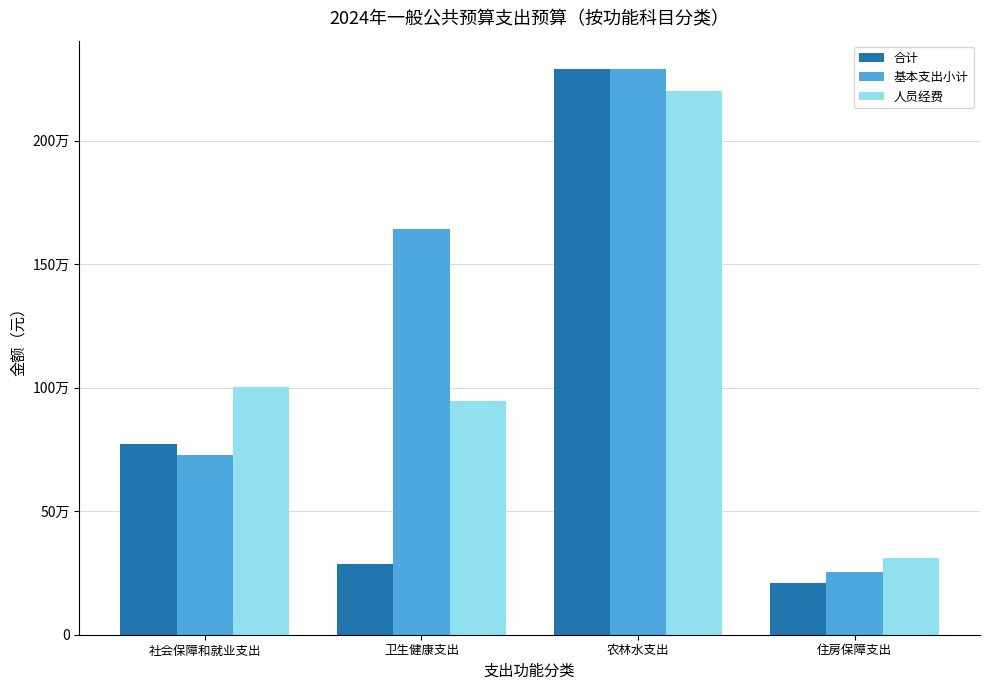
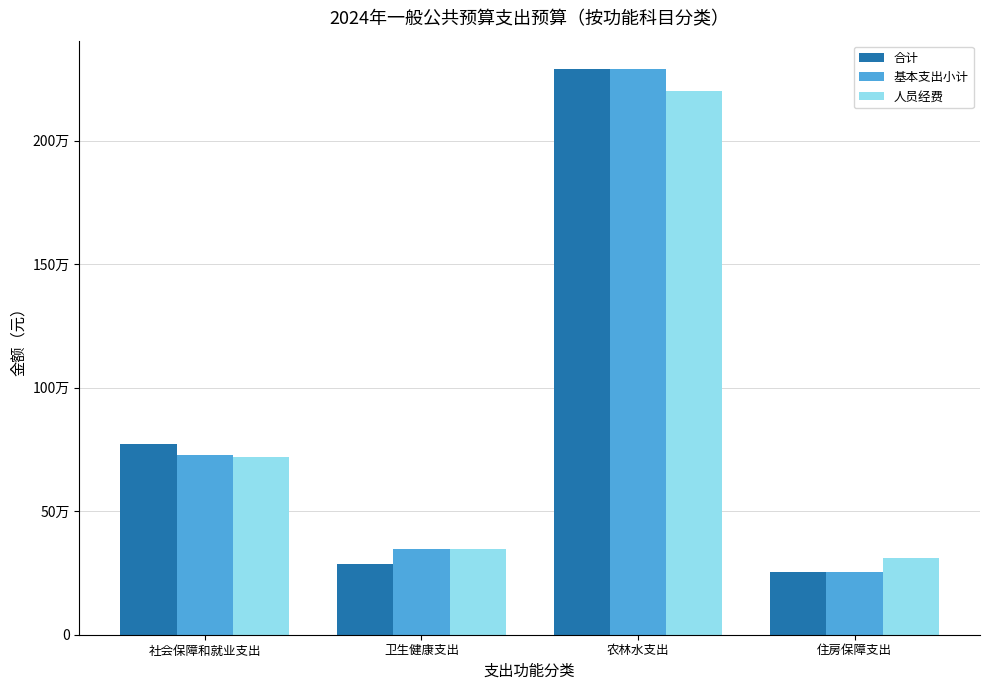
  {
    "合计": {
      "社会保障和就业支出": "77万",
      "卫生健康支出": "29万",
      "农林水支出": "229万",
-     "住房保障支出": "21万"
+     "住房保障支出": "25万"
    },
    "基本支出小计": {
      "社会保障和就业支出": "73万",
-     "卫生健康支出": "164万",
+     "卫生健康支出": "35万",
      "农林水支出": "229万",
      "住房保障支出": "25万"
    },
    "人员经费": {
-     "社会保障和就业支出": "100万",
-     "卫生健康支出": "95万",
+     "社会保障和就业支出": "72万",
+     "卫生健康支出": "35万",
      "农林水支出": "220万",
      "住房保障支出": "31万"
    }
  }
